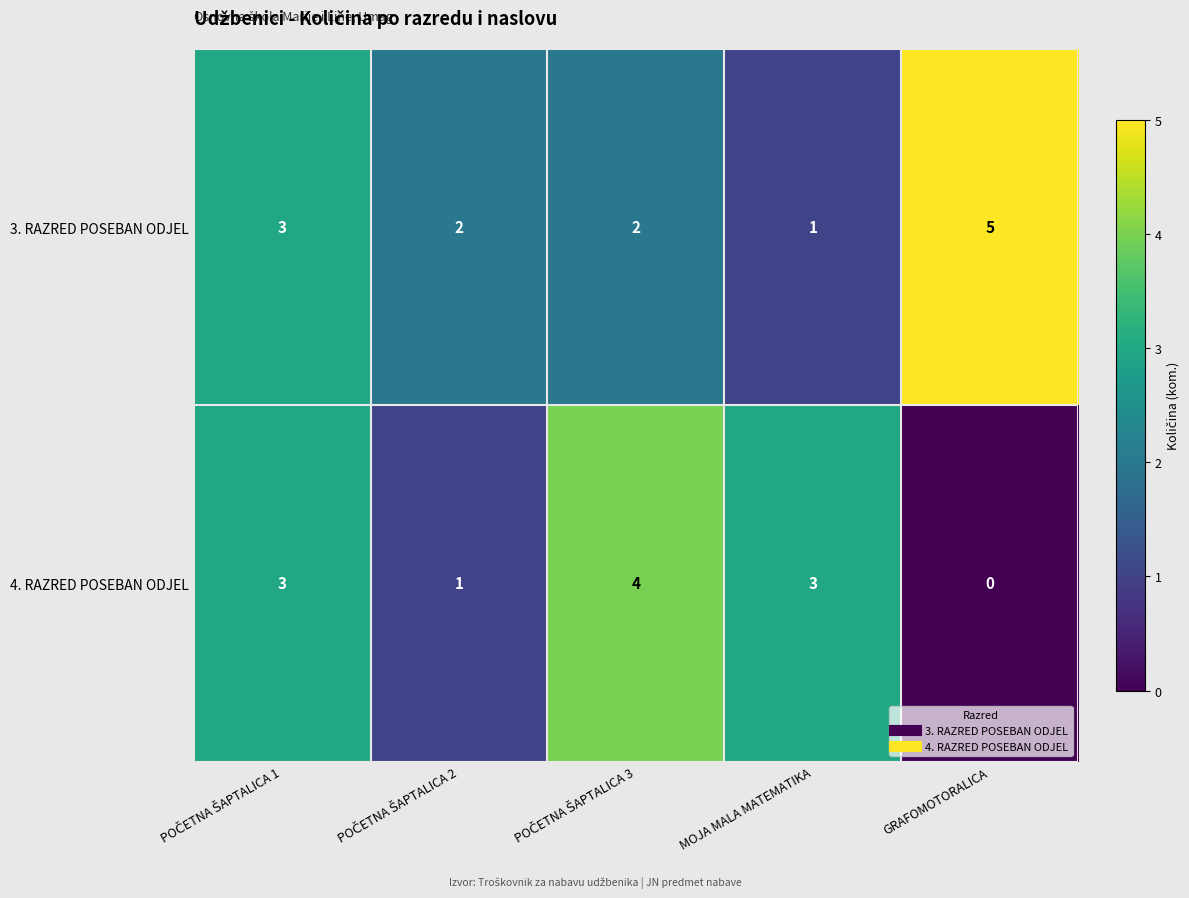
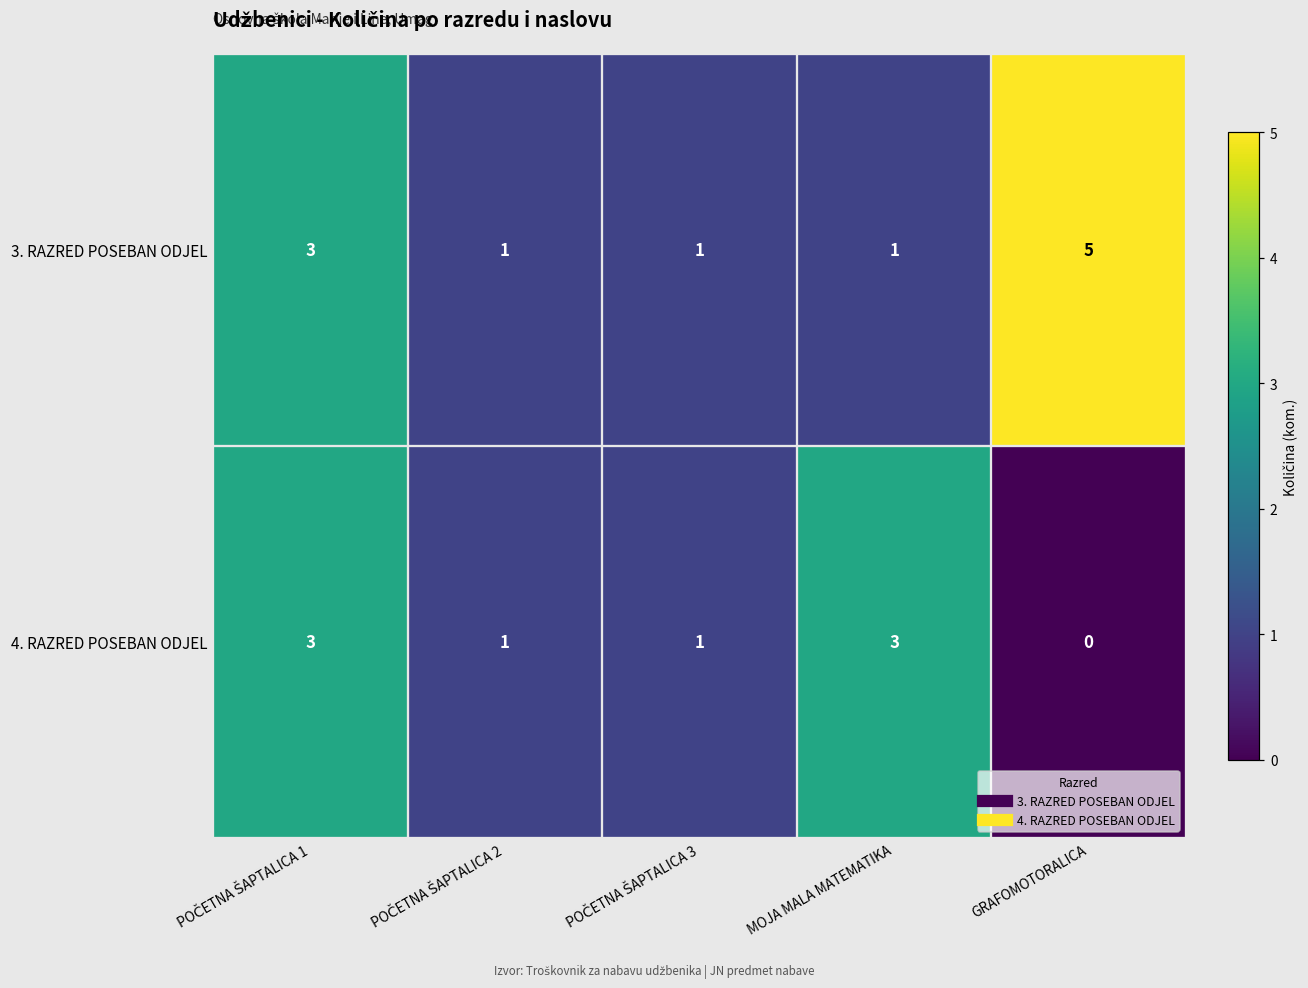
  {
    "3. RAZRED POSEBAN ODJEL": {
      "POČETNA ŠAPTALICA 1": 3,
-     "POČETNA ŠAPTALICA 2": 2,
-     "POČETNA ŠAPTALICA 3": 2,
+     "POČETNA ŠAPTALICA 2": 1,
+     "POČETNA ŠAPTALICA 3": 1,
      "MOJA MALA MATEMATIKA": 1,
      "GRAFOMOTORALICA": 5
    },
    "4. RAZRED POSEBAN ODJEL": {
      "POČETNA ŠAPTALICA 1": 3,
      "POČETNA ŠAPTALICA 2": 1,
-     "POČETNA ŠAPTALICA 3": 4,
+     "POČETNA ŠAPTALICA 3": 1,
      "MOJA MALA MATEMATIKA": 3,
      "GRAFOMOTORALICA": 0
    }
  }
